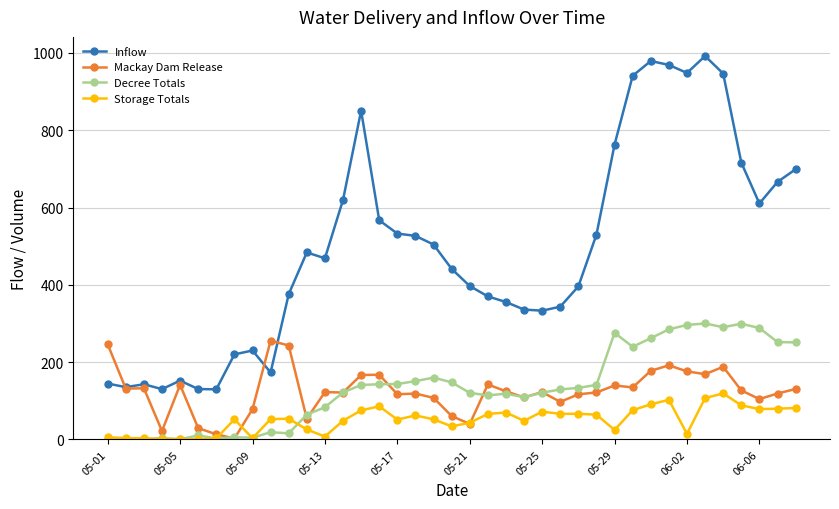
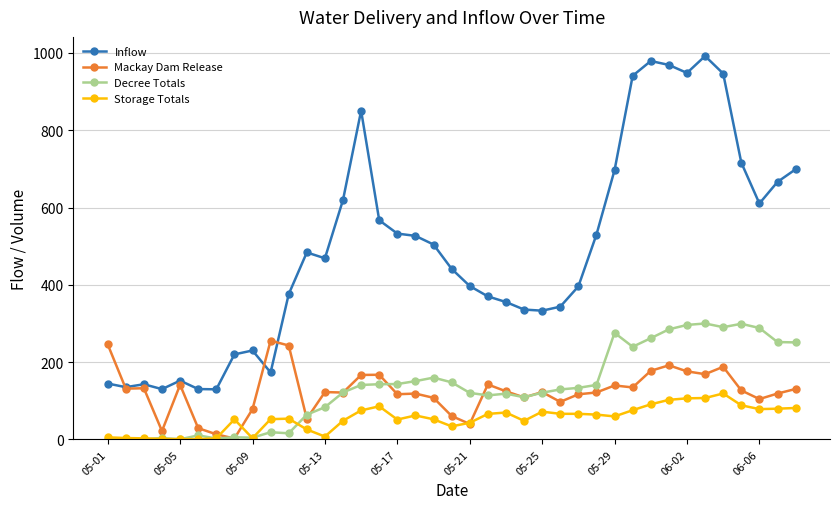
  {
    "Inflow": {
      "05-01": 140,
      "05-05": 150,
      "05-09": 230,
      "05-13": 470,
      "05-17": 530,
      "05-21": 400,
      "05-25": 330,
-     "05-29": 760,
+     "05-29": 700,
      "06-02": 950,
      "06-06": 610
    },
    "Mackay Dam Release": {
      "05-01": 250,
      "05-05": 140,
      "05-09": 80,
      "05-13": 120,
      "05-17": 120,
      "05-29": 140,
      "06-02": 180,
      "06-06": 100
    },
    "Decree Totals": {
      "05-13": 80,
      "05-17": 140,
      "05-21": 120,
      "05-29": 280,
      "06-02": 300,
      "06-06": 290
    },
    "Storage Totals": {
      "05-13": 10,
      "05-17": 50,
      "05-25": 70,
-     "05-29": 20,
-     "06-02": 10,
+     "05-29": 60,
+     "06-02": 110,
      "06-06": 80
    }
  }
